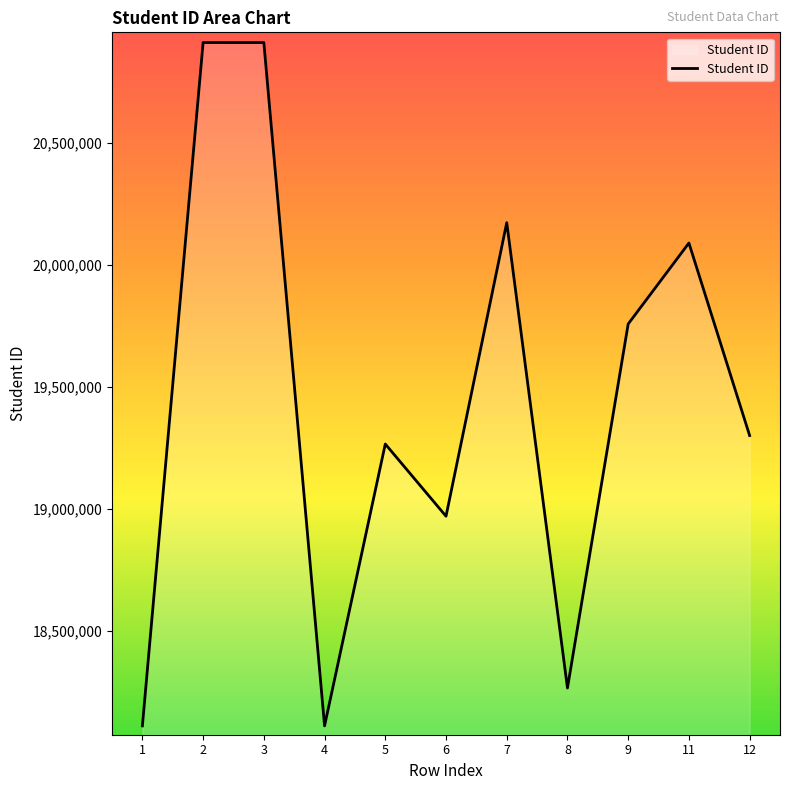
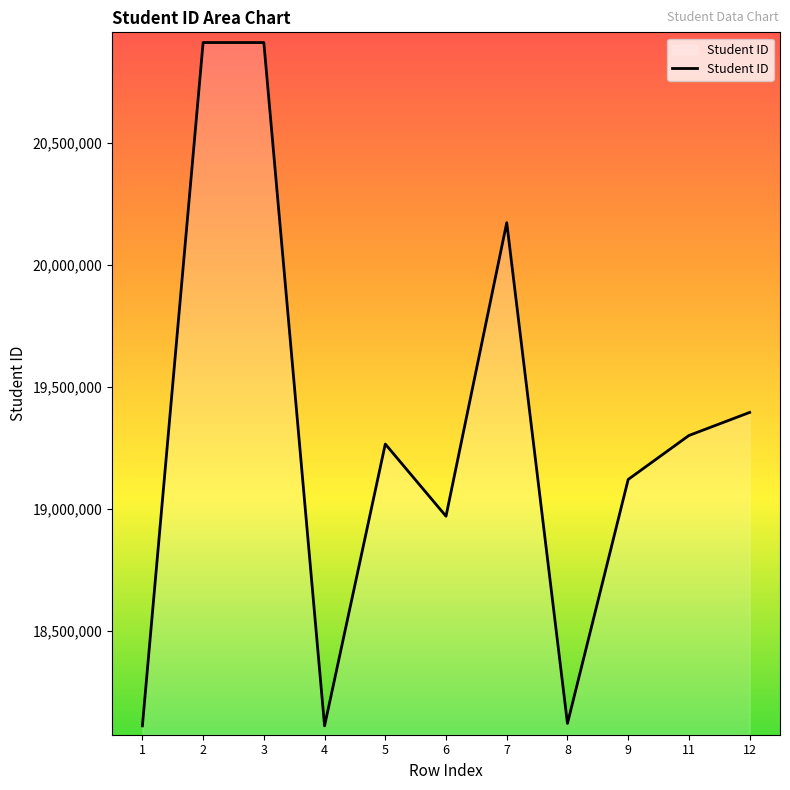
  {
    "1": "18,110,000",
    "2": "20,910,000",
    "3": "20,910,000",
    "4": "18,110,000",
    "5": "19,270,000",
    "6": "18,970,000",
    "7": "20,170,000",
-   "8": "18,270,000",
-   "9": "19,760,000",
-   "11": "20,090,000",
-   "12": "19,300,000"
+   "8": "18,120,000",
+   "9": "19,120,000",
+   "11": "19,300,000",
+   "12": "19,390,000"
  }
